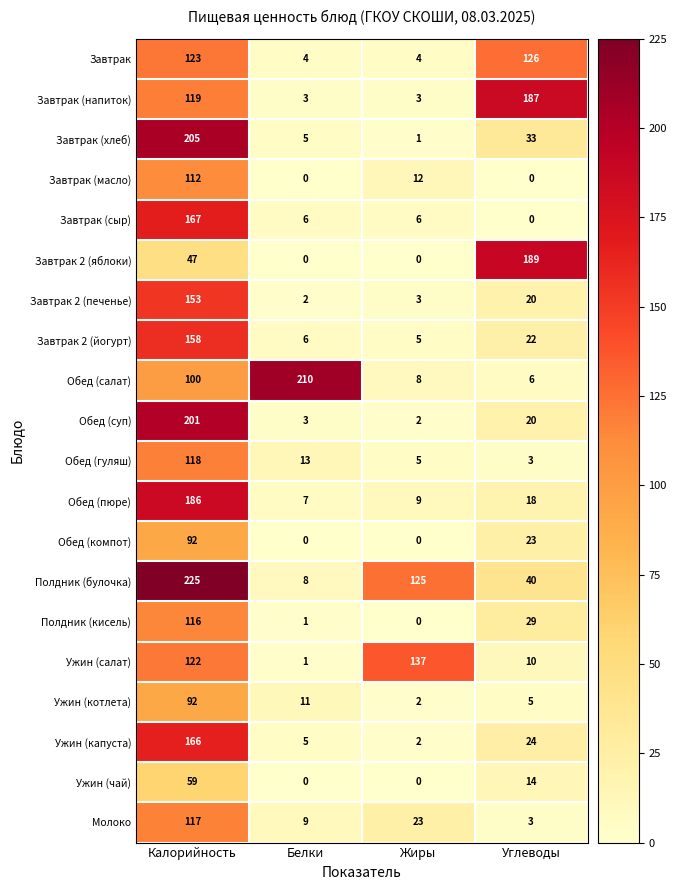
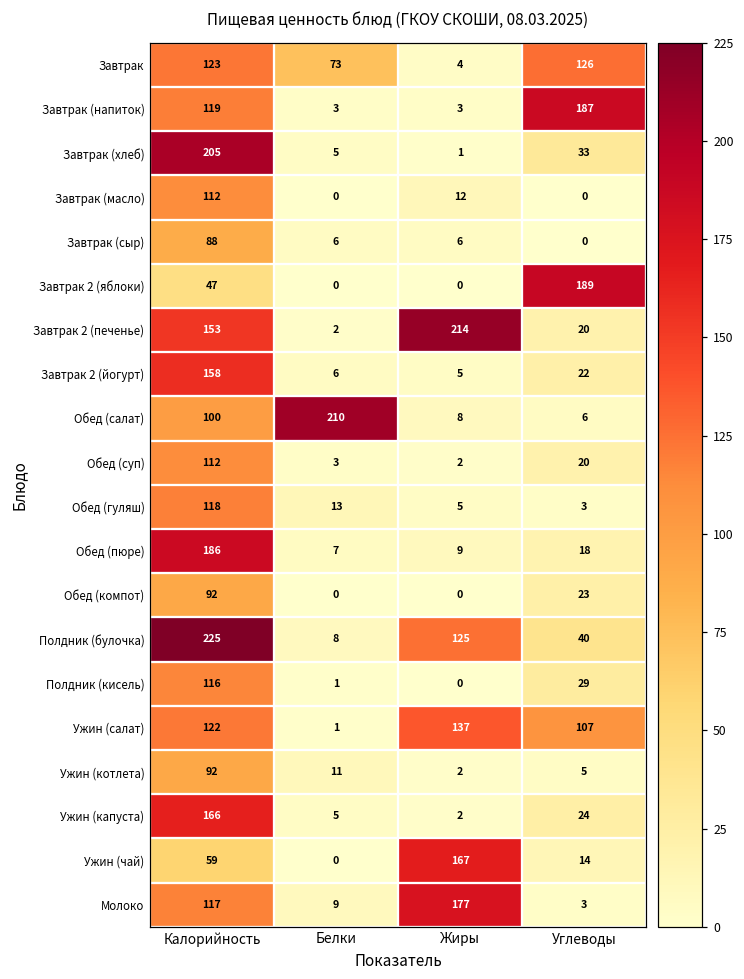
  {
    "Завтрак": {
      "Калорийность": 123,
-     "Белки": 4,
+     "Белки": 73,
      "Жиры": 4,
      "Углеводы": 126
    },
    "Завтрак (напиток)": {
      "Калорийность": 119,
      "Белки": 3,
      "Жиры": 3,
      "Углеводы": 187
    },
    "Завтрак (хлеб)": {
      "Калорийность": 205,
      "Белки": 5,
      "Жиры": 1,
      "Углеводы": 33
    },
    "Завтрак (масло)": {
      "Калорийность": 112,
      "Белки": 0,
      "Жиры": 12,
      "Углеводы": 0
    },
    "Завтрак (сыр)": {
-     "Калорийность": 167,
+     "Калорийность": 88,
      "Белки": 6,
      "Жиры": 6,
      "Углеводы": 0
    },
    "Завтрак 2 (яблоки)": {
      "Калорийность": 47,
      "Белки": 0,
      "Жиры": 0,
      "Углеводы": 189
    },
    "Завтрак 2 (печенье)": {
      "Калорийность": 153,
      "Белки": 2,
-     "Жиры": 3,
+     "Жиры": 214,
      "Углеводы": 20
    },
    "Завтрак 2 (йогурт)": {
      "Калорийность": 158,
      "Белки": 6,
      "Жиры": 5,
      "Углеводы": 22
    },
    "Обед (салат)": {
      "Калорийность": 100,
      "Белки": 210,
      "Жиры": 8,
      "Углеводы": 6
    },
    "Обед (суп)": {
-     "Калорийность": 201,
+     "Калорийность": 112,
      "Белки": 3,
      "Жиры": 2,
      "Углеводы": 20
    },
    "Обед (гуляш)": {
      "Калорийность": 118,
      "Белки": 13,
      "Жиры": 5,
      "Углеводы": 3
    },
    "Обед (пюре)": {
      "Калорийность": 186,
      "Белки": 7,
      "Жиры": 9,
      "Углеводы": 18
    },
    "Обед (компот)": {
      "Калорийность": 92,
      "Белки": 0,
      "Жиры": 0,
      "Углеводы": 23
    },
    "Полдник (булочка)": {
      "Калорийность": 225,
      "Белки": 8,
      "Жиры": 125,
      "Углеводы": 40
    },
    "Полдник (кисель)": {
      "Калорийность": 116,
      "Белки": 1,
      "Жиры": 0,
      "Углеводы": 29
    },
    "Ужин (салат)": {
      "Калорийность": 122,
      "Белки": 1,
      "Жиры": 137,
-     "Углеводы": 10
+     "Углеводы": 107
    },
    "Ужин (котлета)": {
      "Калорийность": 92,
      "Белки": 11,
      "Жиры": 2,
      "Углеводы": 5
    },
    "Ужин (капуста)": {
      "Калорийность": 166,
      "Белки": 5,
      "Жиры": 2,
      "Углеводы": 24
    },
    "Ужин (чай)": {
      "Калорийность": 59,
      "Белки": 0,
-     "Жиры": 0,
+     "Жиры": 167,
      "Углеводы": 14
    },
    "Молоко": {
      "Калорийность": 117,
      "Белки": 9,
-     "Жиры": 23,
+     "Жиры": 177,
      "Углеводы": 3
    }
  }
